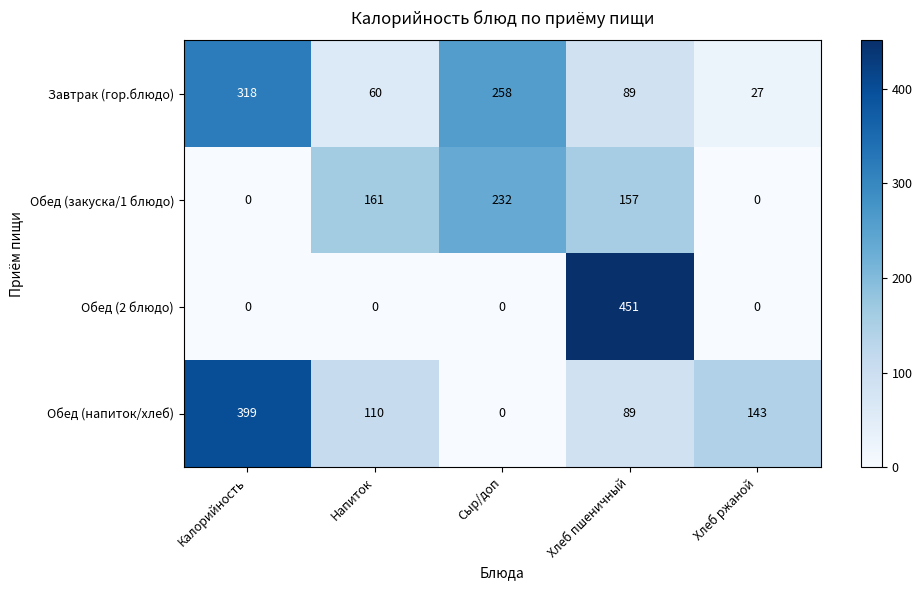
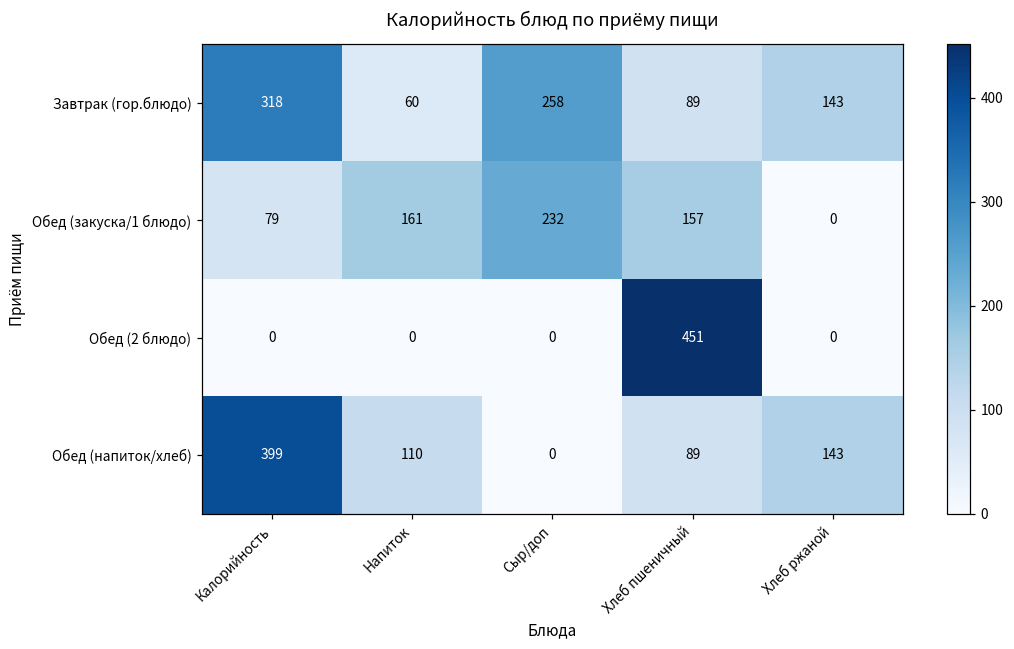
  {
    "Завтрак (гор.блюдо)": {
      "Калорийность": 318,
      "Напиток": 60,
      "Сыр/доп": 258,
      "Хлеб пшеничный": 89,
-     "Хлеб ржаной": 27
+     "Хлеб ржаной": 143
    },
    "Обед (закуска/1 блюдо)": {
-     "Калорийность": 0,
+     "Калорийность": 79,
      "Напиток": 161,
      "Сыр/доп": 232,
      "Хлеб пшеничный": 157,
      "Хлеб ржаной": 0
    },
    "Обед (2 блюдо)": {
      "Калорийность": 0,
      "Напиток": 0,
      "Сыр/доп": 0,
      "Хлеб пшеничный": 451,
      "Хлеб ржаной": 0
    },
    "Обед (напиток/хлеб)": {
      "Калорийность": 399,
      "Напиток": 110,
      "Сыр/доп": 0,
      "Хлеб пшеничный": 89,
      "Хлеб ржаной": 143
    }
  }
